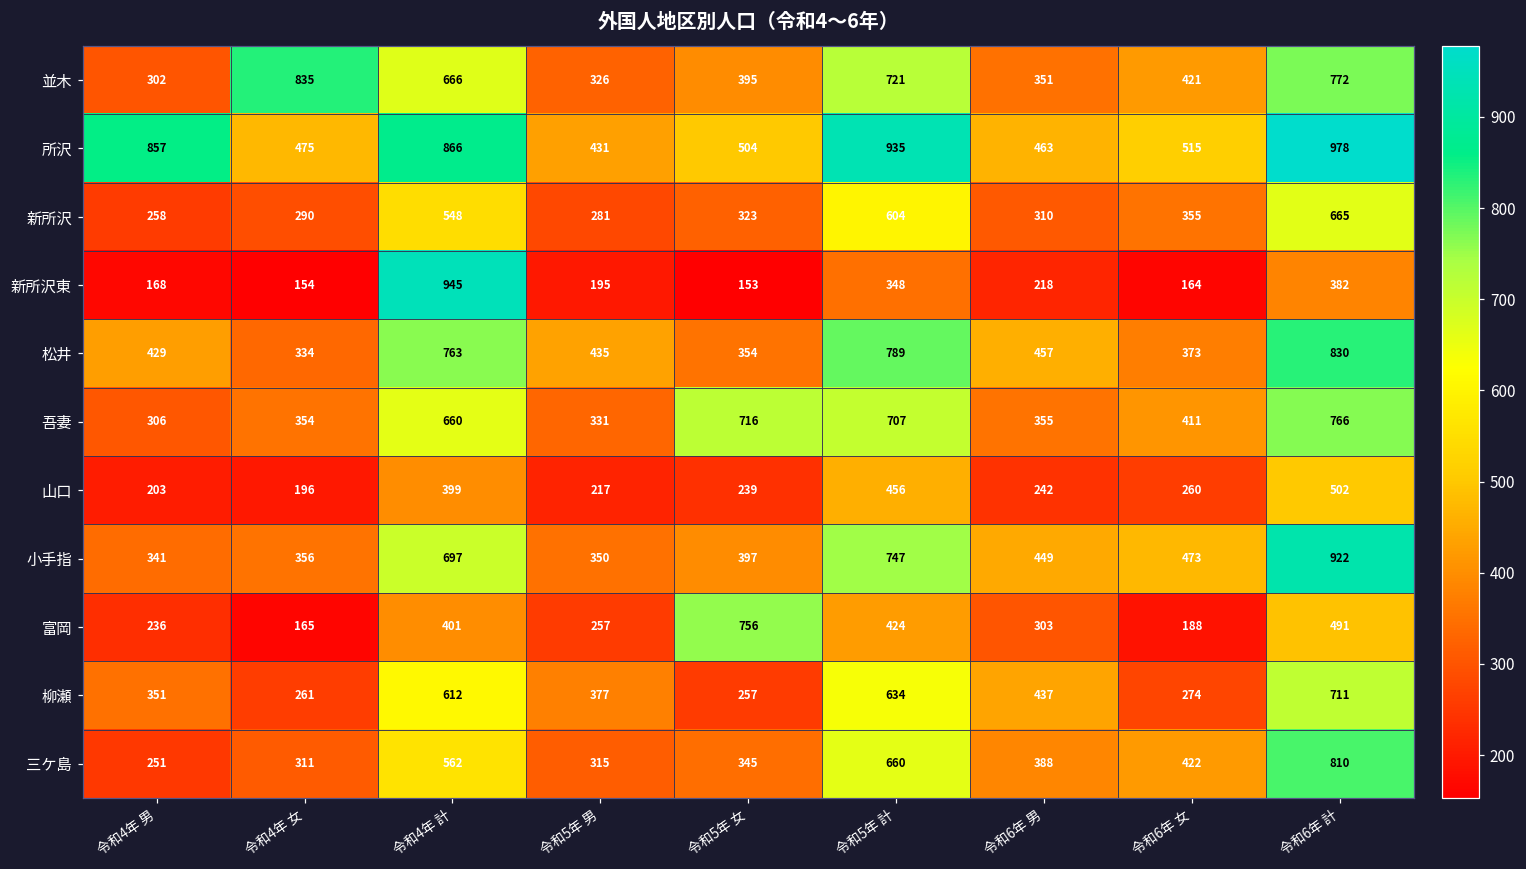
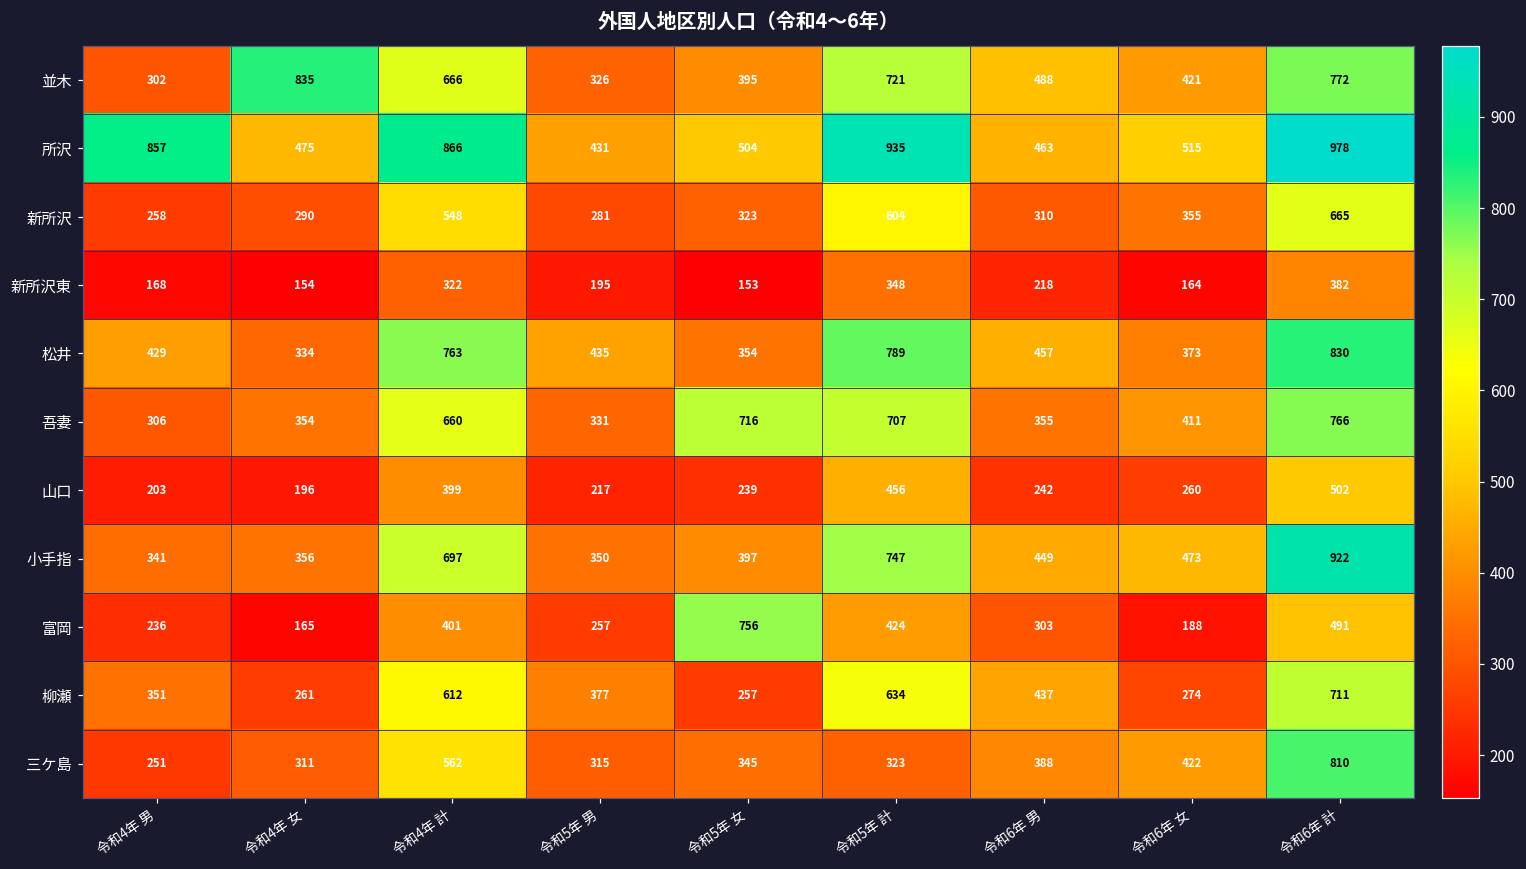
  {
    "並木": {
      "令和4年 男": 302,
      "令和4年 女": 835,
      "令和4年 計": 666,
      "令和5年 男": 326,
      "令和5年 女": 395,
      "令和5年 計": 721,
-     "令和6年 男": 351,
+     "令和6年 男": 488,
      "令和6年 女": 421,
      "令和6年 計": 772
    },
    "所沢": {
      "令和4年 男": 857,
      "令和4年 女": 475,
      "令和4年 計": 866,
      "令和5年 男": 431,
      "令和5年 女": 504,
      "令和5年 計": 935,
      "令和6年 男": 463,
      "令和6年 女": 515,
      "令和6年 計": 978
    },
    "新所沢": {
      "令和4年 男": 258,
      "令和4年 女": 290,
      "令和4年 計": 548,
      "令和5年 男": 281,
      "令和5年 女": 323,
      "令和5年 計": 604,
      "令和6年 男": 310,
      "令和6年 女": 355,
      "令和6年 計": 665
    },
    "新所沢東": {
      "令和4年 男": 168,
      "令和4年 女": 154,
-     "令和4年 計": 945,
+     "令和4年 計": 322,
      "令和5年 男": 195,
      "令和5年 女": 153,
      "令和5年 計": 348,
      "令和6年 男": 218,
      "令和6年 女": 164,
      "令和6年 計": 382
    },
    "松井": {
      "令和4年 男": 429,
      "令和4年 女": 334,
      "令和4年 計": 763,
      "令和5年 男": 435,
      "令和5年 女": 354,
      "令和5年 計": 789,
      "令和6年 男": 457,
      "令和6年 女": 373,
      "令和6年 計": 830
    },
    "吾妻": {
      "令和4年 男": 306,
      "令和4年 女": 354,
      "令和4年 計": 660,
      "令和5年 男": 331,
      "令和5年 女": 716,
      "令和5年 計": 707,
      "令和6年 男": 355,
      "令和6年 女": 411,
      "令和6年 計": 766
    },
    "山口": {
      "令和4年 男": 203,
      "令和4年 女": 196,
      "令和4年 計": 399,
      "令和5年 男": 217,
      "令和5年 女": 239,
      "令和5年 計": 456,
      "令和6年 男": 242,
      "令和6年 女": 260,
      "令和6年 計": 502
    },
    "小手指": {
      "令和4年 男": 341,
      "令和4年 女": 356,
      "令和4年 計": 697,
      "令和5年 男": 350,
      "令和5年 女": 397,
      "令和5年 計": 747,
      "令和6年 男": 449,
      "令和6年 女": 473,
      "令和6年 計": 922
    },
    "富岡": {
      "令和4年 男": 236,
      "令和4年 女": 165,
      "令和4年 計": 401,
      "令和5年 男": 257,
      "令和5年 女": 756,
      "令和5年 計": 424,
      "令和6年 男": 303,
      "令和6年 女": 188,
      "令和6年 計": 491
    },
    "柳瀬": {
      "令和4年 男": 351,
      "令和4年 女": 261,
      "令和4年 計": 612,
      "令和5年 男": 377,
      "令和5年 女": 257,
      "令和5年 計": 634,
      "令和6年 男": 437,
      "令和6年 女": 274,
      "令和6年 計": 711
    },
    "三ケ島": {
      "令和4年 男": 251,
      "令和4年 女": 311,
      "令和4年 計": 562,
      "令和5年 男": 315,
      "令和5年 女": 345,
-     "令和5年 計": 660,
+     "令和5年 計": 323,
      "令和6年 男": 388,
      "令和6年 女": 422,
      "令和6年 計": 810
    }
  }
